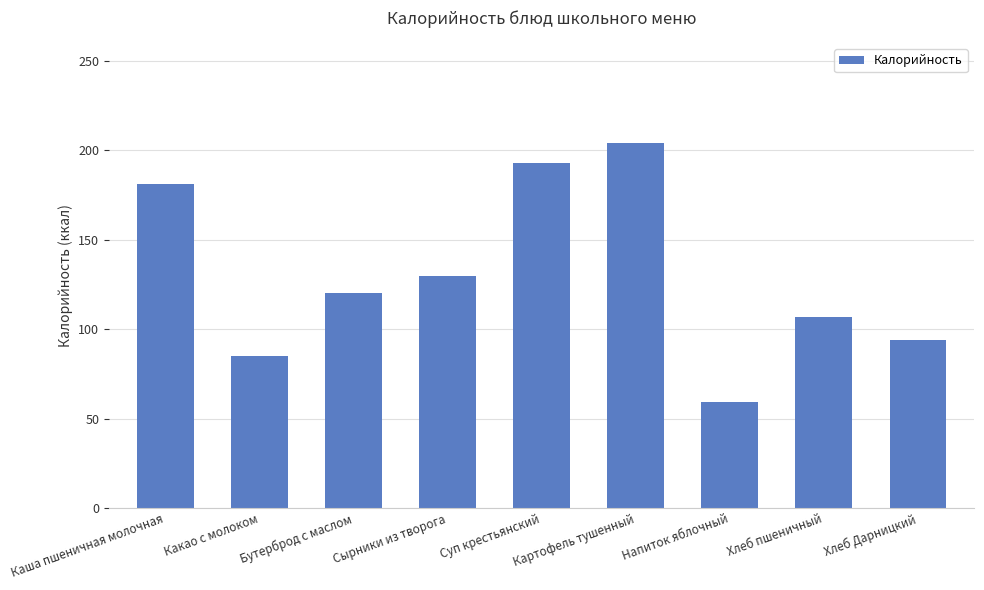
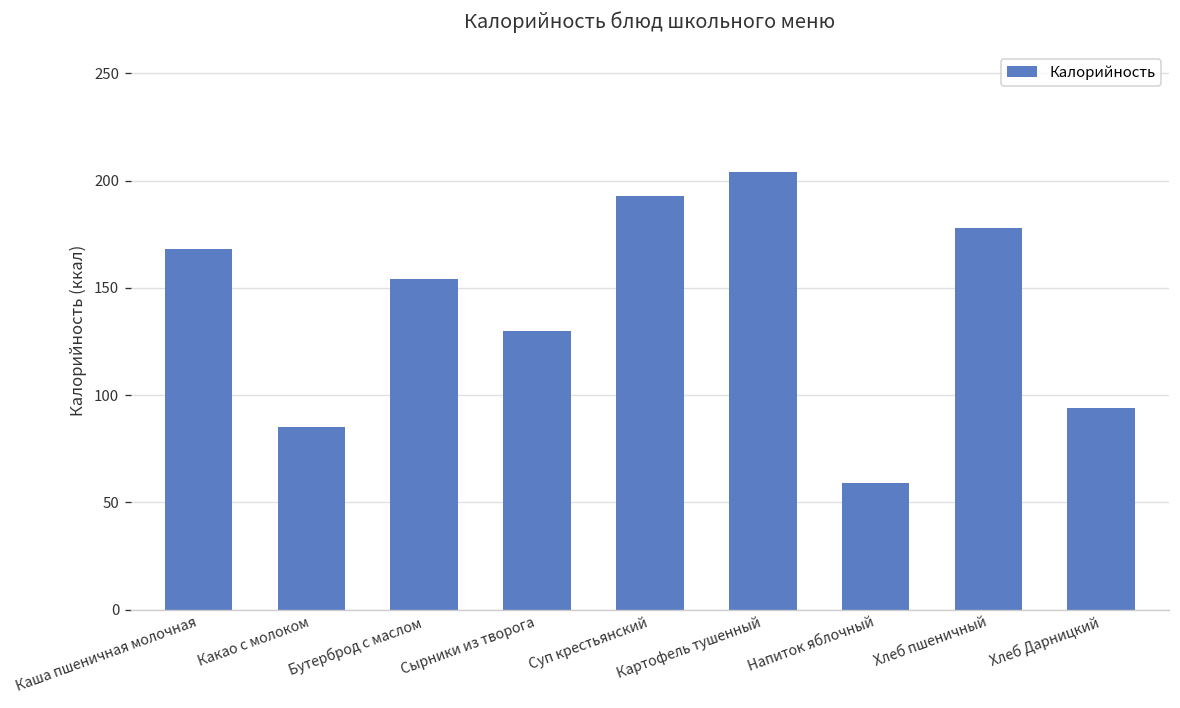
  {
-   "Каша пшеничная молочная": 181,
+   "Каша пшеничная молочная": 168,
    "Какао с молоком": 85,
-   "Бутерброд с маслом": 120,
+   "Бутерброд с маслом": 154,
    "Сырники из творога": 130,
    "Суп крестьянский": 193,
    "Картофель тушенный": 204,
    "Напиток яблочный": 59,
-   "Хлеб пшеничный": 107,
+   "Хлеб пшеничный": 178,
    "Хлеб Дарницкий": 94
  }
